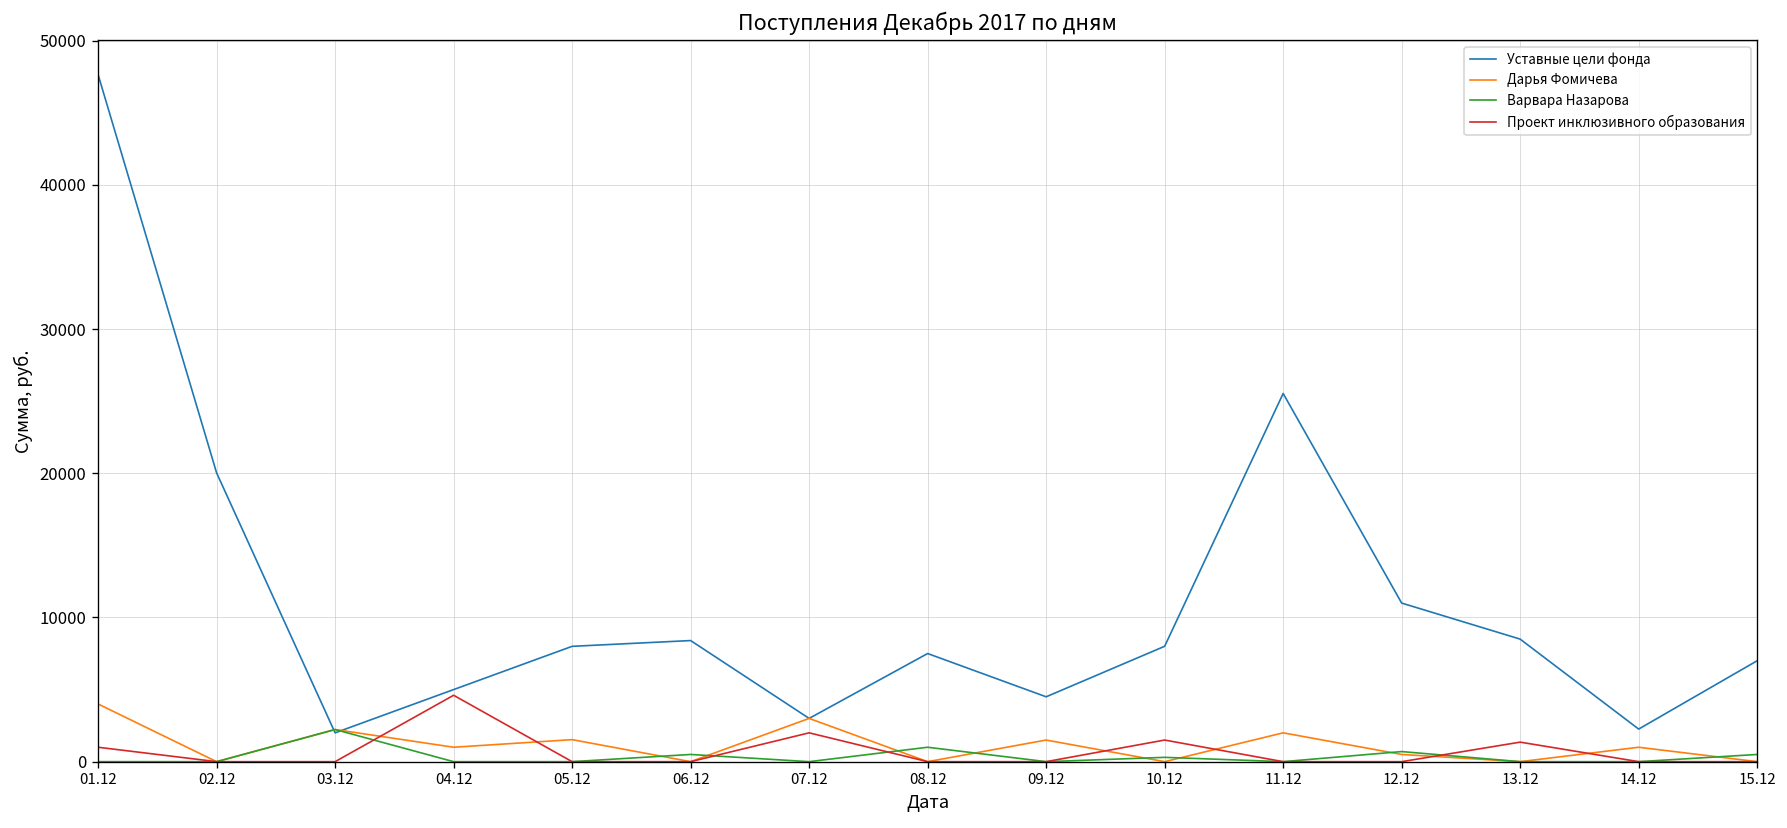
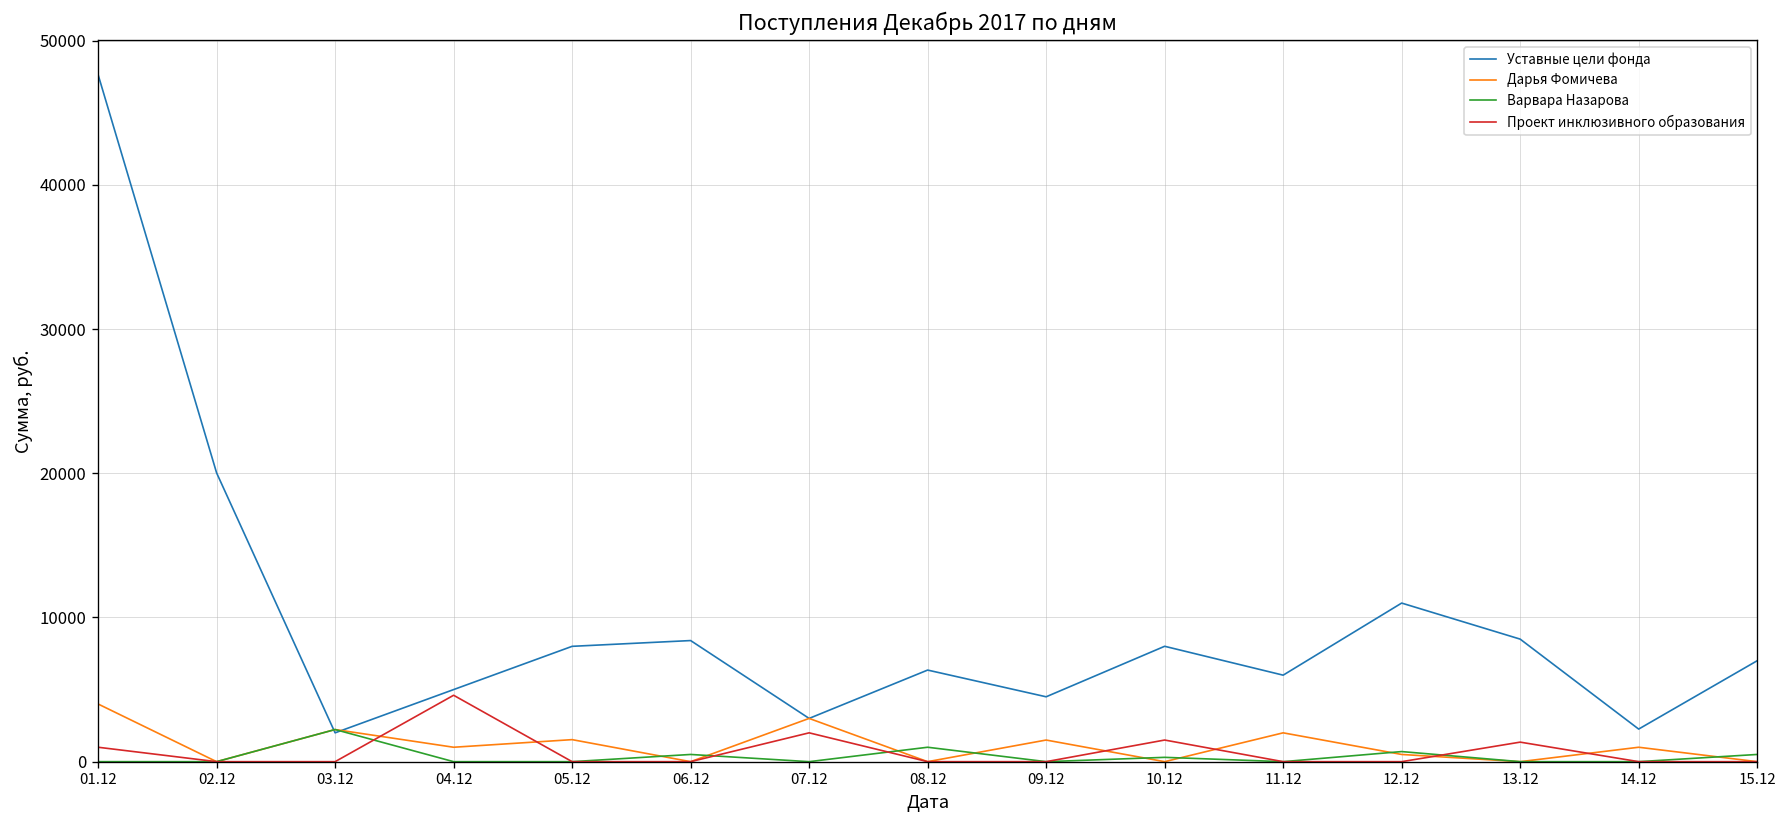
  {
    "Уставные цели фонда": {
      "01.12": 47700,
      "02.12": 20000,
      "03.12": 2000,
      "04.12": 5000,
      "05.12": 8000,
      "06.12": 8400,
-     "08.12": 7500,
+     "08.12": 6400,
      "09.12": 4500,
      "10.12": 8000,
-     "11.12": 25500,
+     "11.12": 6000,
      "12.12": 11000,
      "13.12": 8500,
      "14.12": 2300,
      "15.12": 7000
    },
    "Дарья Фомичева": {
      "01.12": 4000,
      "04.12": 1000,
      "05.12": 1500,
      "09.12": 1500,
      "10.12": 0,
      "11.12": 2000,
      "14.12": 1000
    },
    "Варвара Назарова": {
      "01.12": 0,
      "04.12": 0,
      "06.12": 500,
      "07.12": 0,
      "08.12": 1000,
      "10.12": 300,
      "15.12": 500
    },
    "Проект инклюзивного образования": {
      "01.12": 1000,
      "03.12": 0,
      "04.12": 4600,
      "07.12": 2000,
      "10.12": 1500,
      "12.12": 0,
      "13.12": 1400
    }
  }
